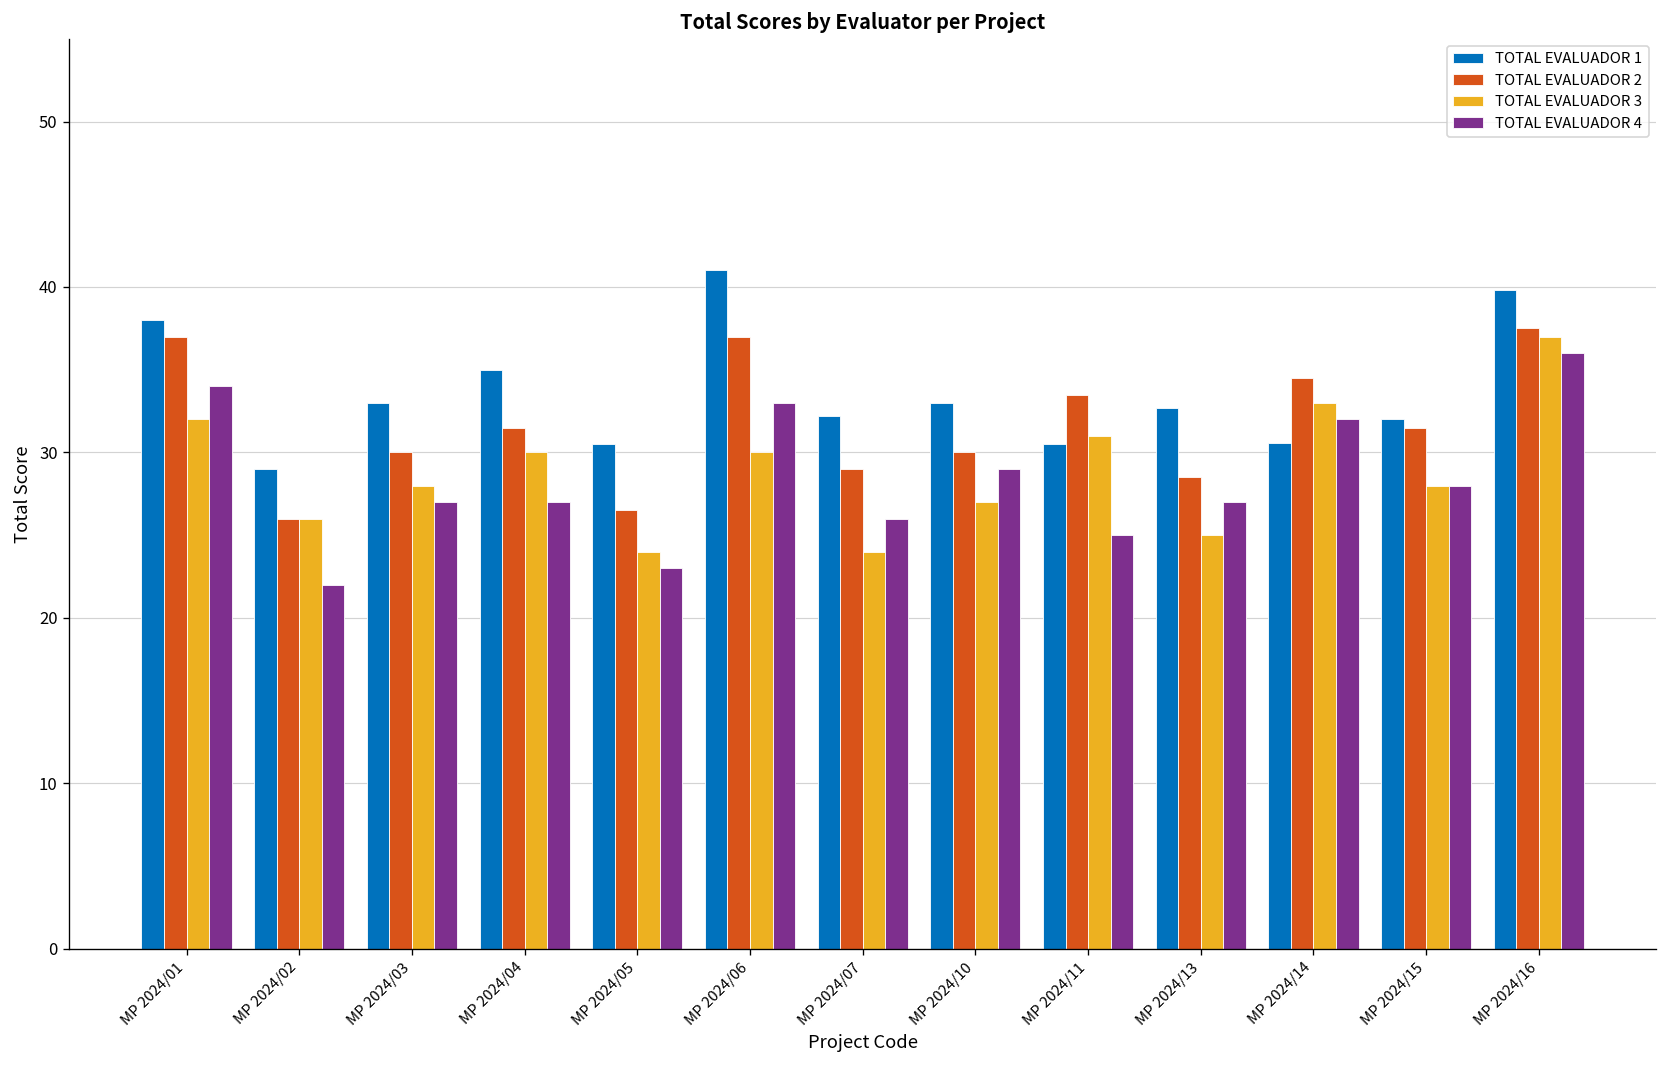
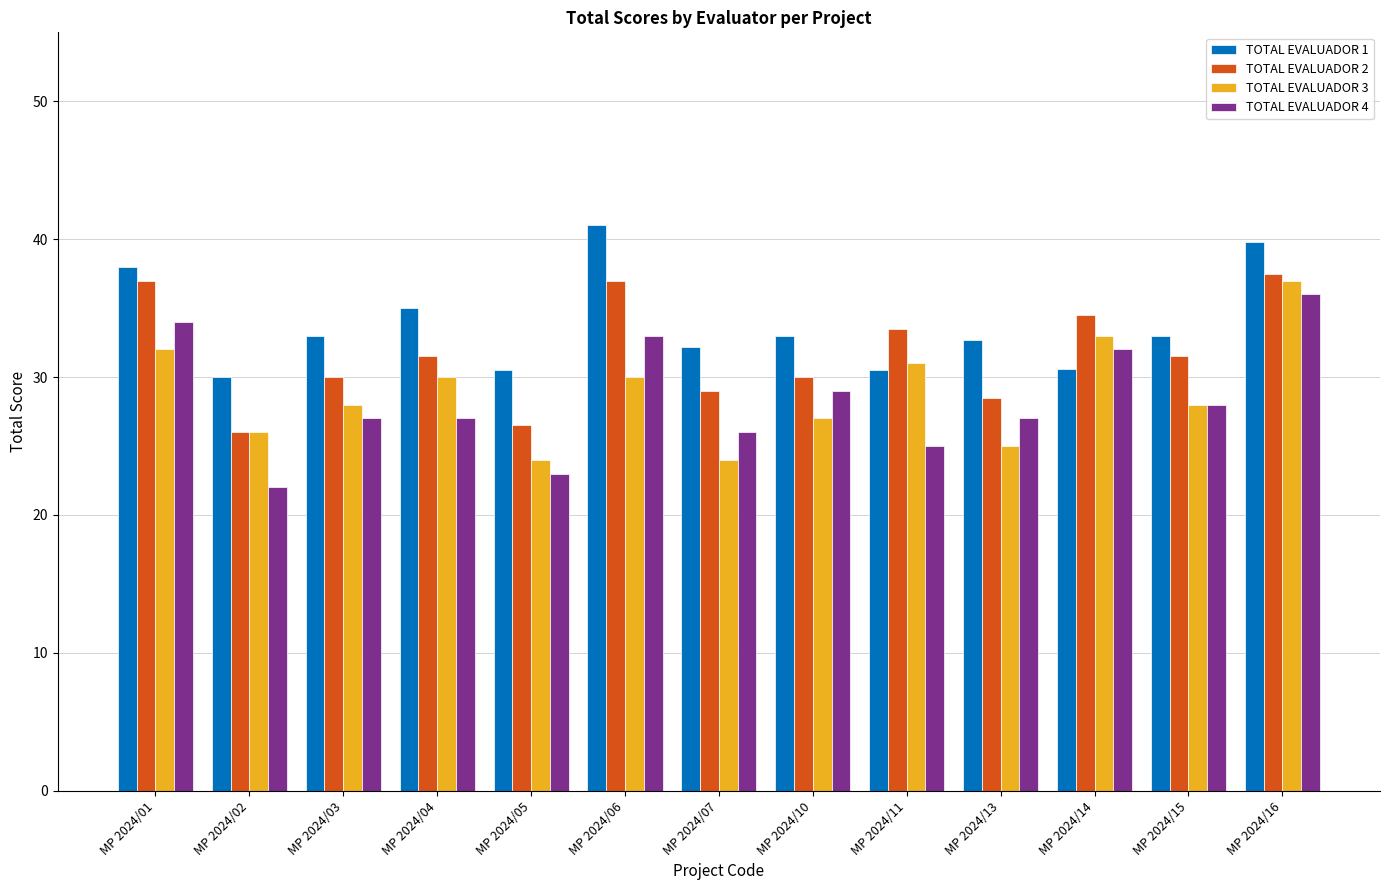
  {
    "TOTAL EVALUADOR 1": {
      "MP 2024/01": 38,
-     "MP 2024/02": 29,
+     "MP 2024/02": 30,
      "MP 2024/03": 33,
      "MP 2024/04": 35,
      "MP 2024/05": 30.5,
      "MP 2024/06": 41,
      "MP 2024/07": 32.2,
      "MP 2024/10": 33,
      "MP 2024/11": 30.5,
      "MP 2024/13": 32.7,
      "MP 2024/14": 30.6,
-     "MP 2024/15": 32,
+     "MP 2024/15": 33,
      "MP 2024/16": 39.8
    },
    "TOTAL EVALUADOR 2": {
      "MP 2024/01": 37,
      "MP 2024/02": 26,
      "MP 2024/03": 30,
      "MP 2024/04": 31.5,
      "MP 2024/05": 26.5,
      "MP 2024/06": 37,
      "MP 2024/07": 29,
      "MP 2024/10": 30,
      "MP 2024/11": 33.5,
      "MP 2024/13": 28.5,
      "MP 2024/14": 34.5,
      "MP 2024/15": 31.5,
      "MP 2024/16": 37.5
    },
    "TOTAL EVALUADOR 3": {
      "MP 2024/01": 32,
      "MP 2024/02": 26,
      "MP 2024/03": 28,
      "MP 2024/04": 30,
      "MP 2024/05": 24,
      "MP 2024/06": 30,
      "MP 2024/07": 24,
      "MP 2024/10": 27,
      "MP 2024/11": 31,
      "MP 2024/13": 25,
      "MP 2024/14": 33,
      "MP 2024/15": 28,
      "MP 2024/16": 37
    },
    "TOTAL EVALUADOR 4": {
      "MP 2024/01": 34,
      "MP 2024/02": 22,
      "MP 2024/03": 27,
      "MP 2024/04": 27,
      "MP 2024/05": 23,
      "MP 2024/06": 33,
      "MP 2024/07": 26,
      "MP 2024/10": 29,
      "MP 2024/11": 25,
      "MP 2024/13": 27,
      "MP 2024/14": 32,
      "MP 2024/15": 28,
      "MP 2024/16": 36
    }
  }
